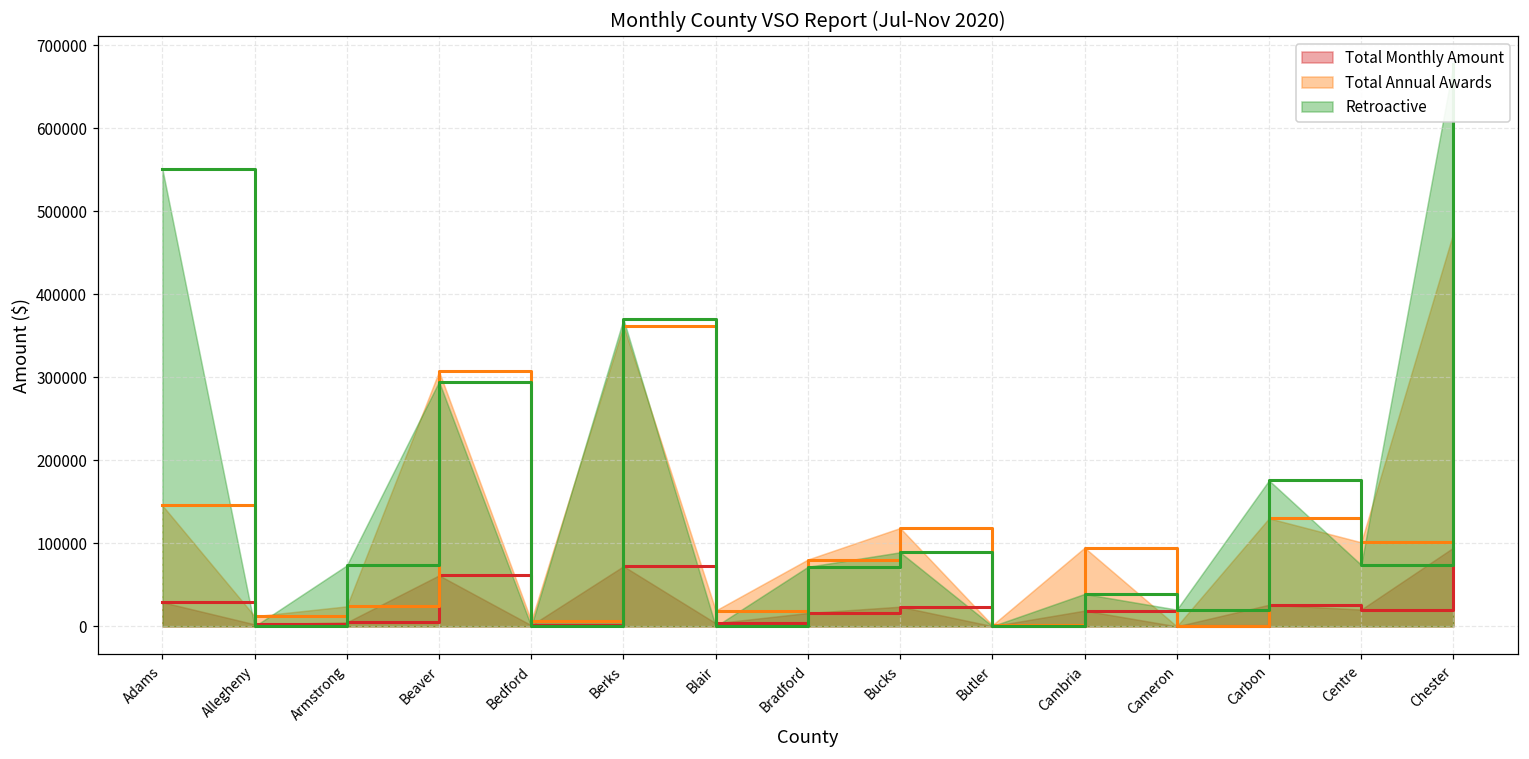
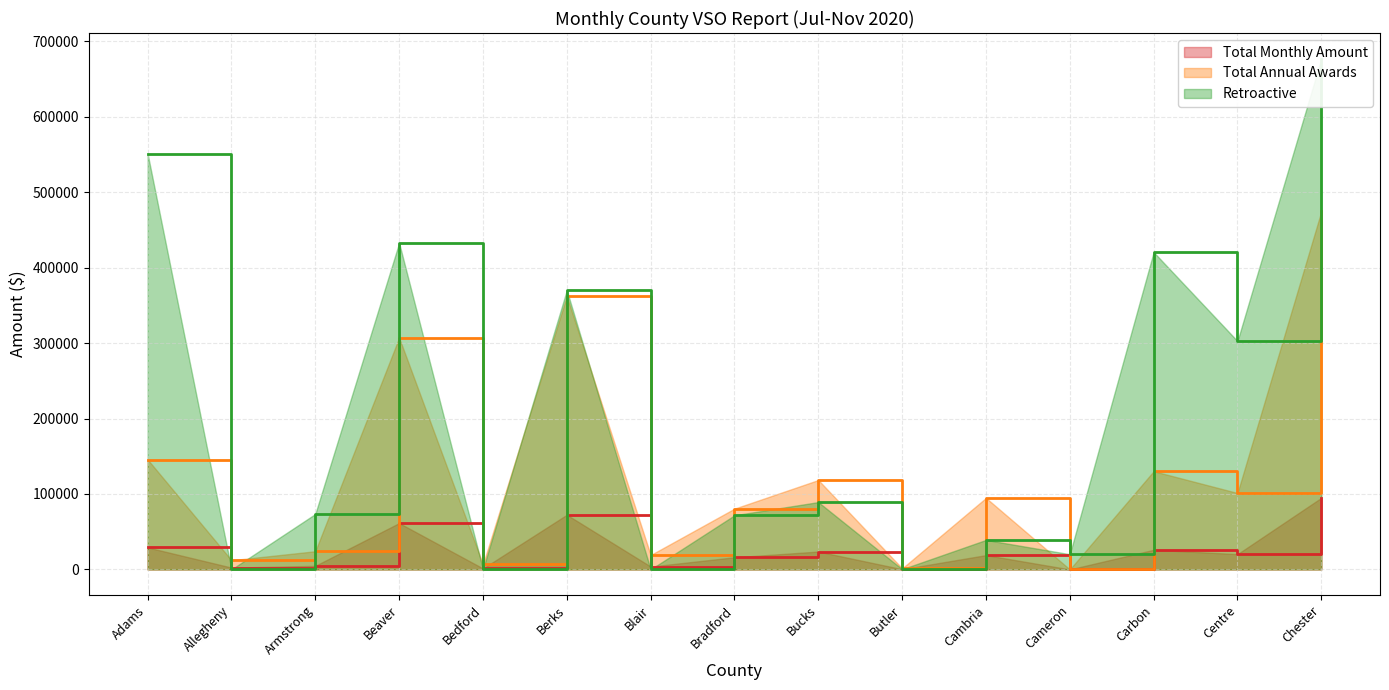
  {
    "Retroactive": {
      "Adams": 550000,
      "Armstrong": 70000,
-     "Beaver": 290000,
+     "Beaver": 430000,
      "Berks": 370000,
      "Blair": 0,
      "Bradford": 70000,
      "Bucks": 90000,
      "Cambria": 40000,
      "Cameron": 20000,
-     "Carbon": 180000,
-     "Centre": 70000
+     "Carbon": 420000,
+     "Centre": 300000
    }
  }
